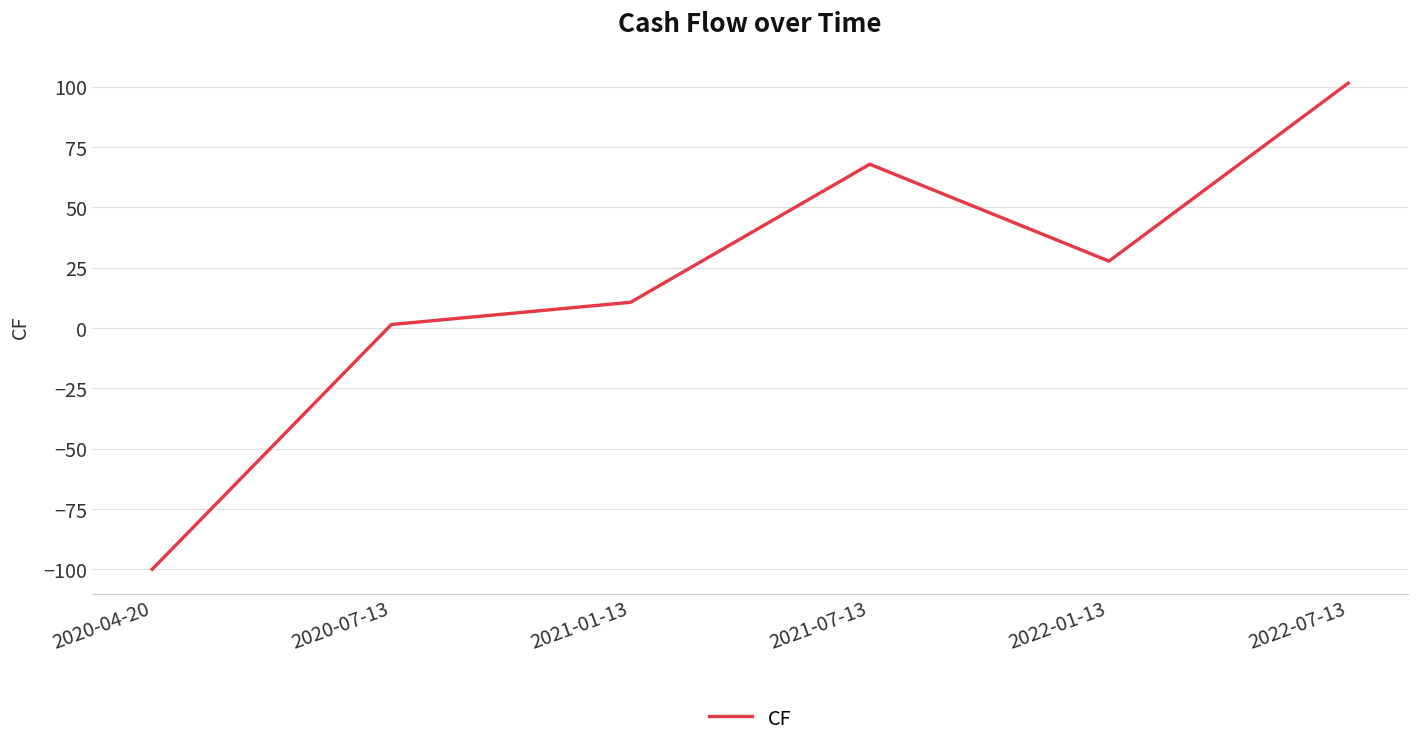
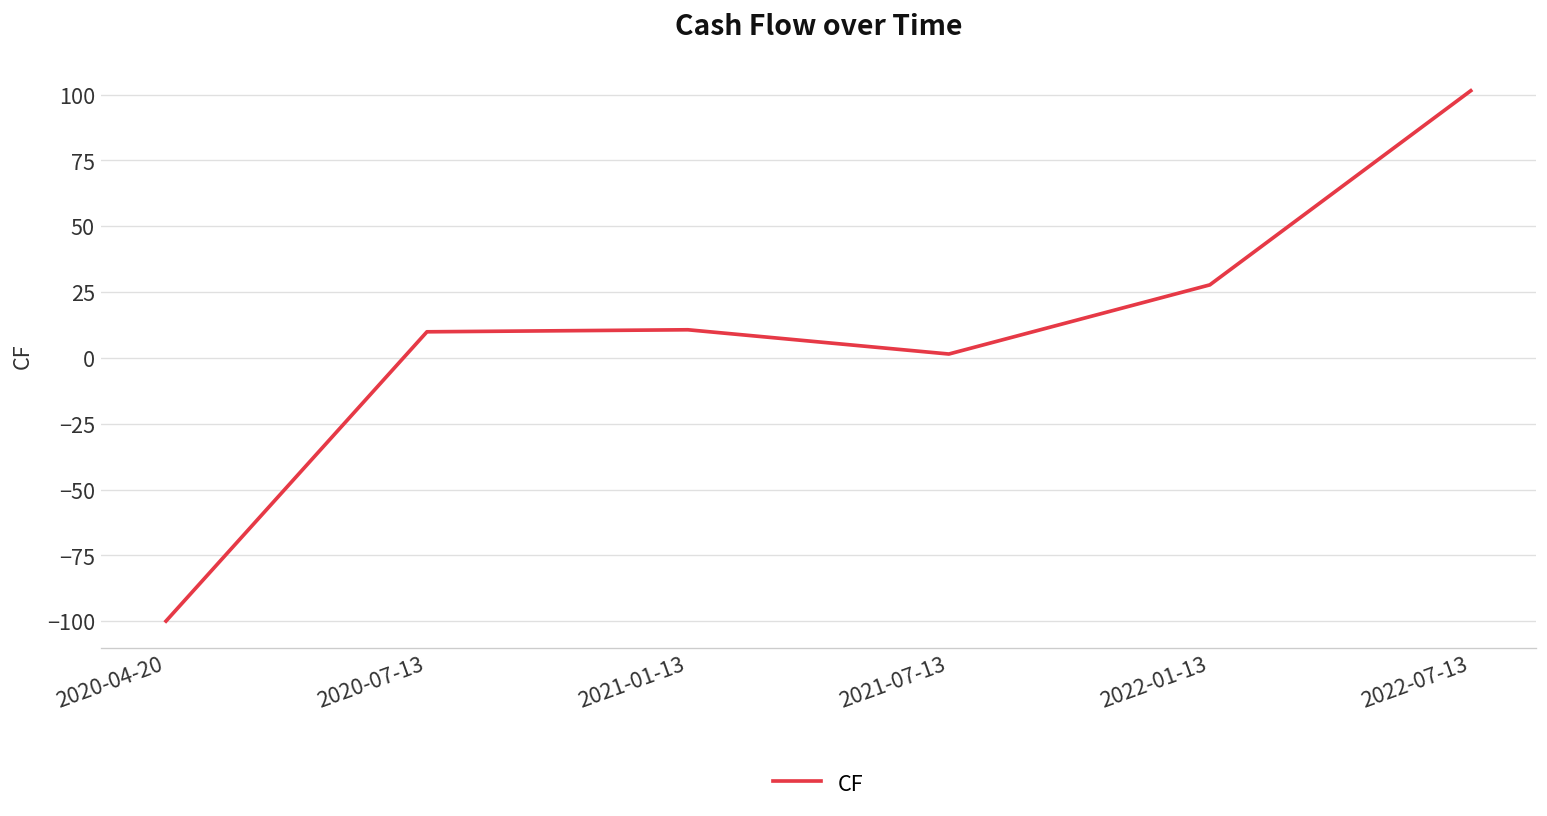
  {
    "2020-04-20": -100,
-   "2020-07-13": 1,
+   "2020-07-13": 10,
    "2021-01-13": 11,
-   "2021-07-13": 68,
+   "2021-07-13": 1,
    "2022-01-13": 28,
    "2022-07-13": 101
  }
